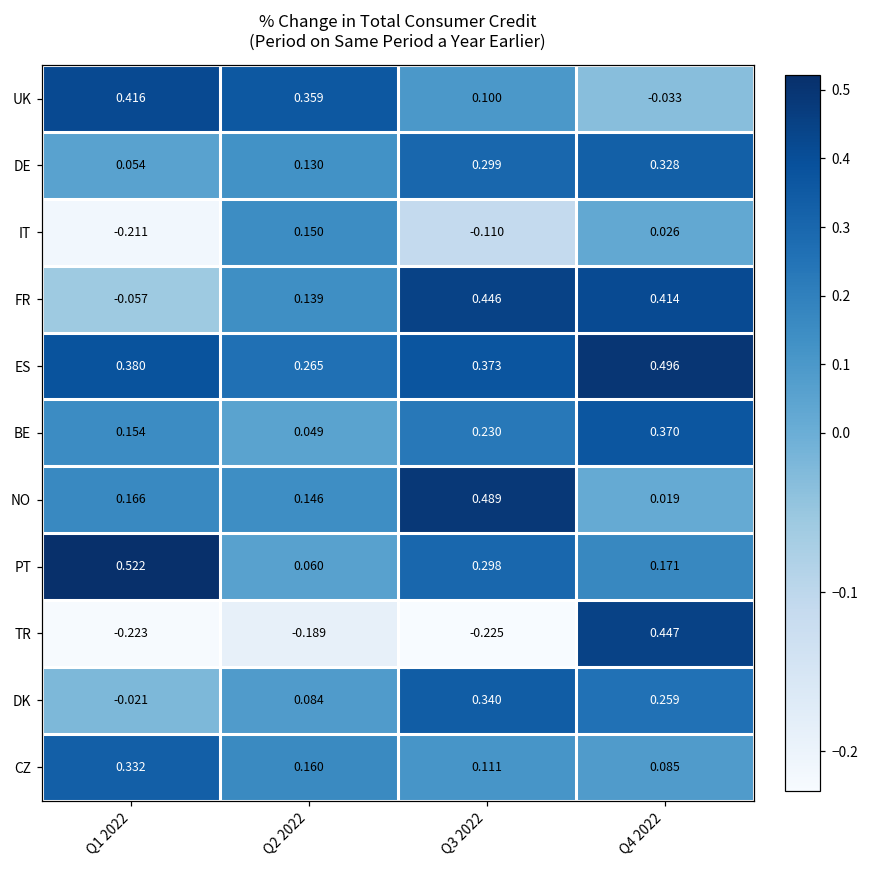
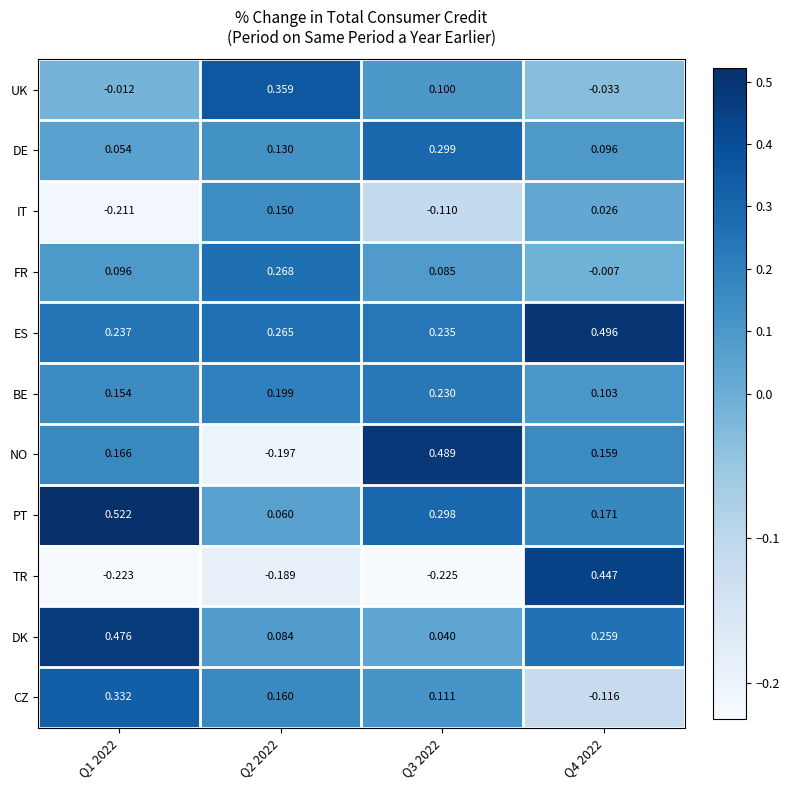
  {
    "UK": {
-     "Q1 2022": 0.416,
+     "Q1 2022": -0.012,
      "Q2 2022": 0.359,
      "Q3 2022": 0.100,
      "Q4 2022": -0.033
    },
    "DE": {
      "Q1 2022": 0.054,
      "Q2 2022": 0.130,
      "Q3 2022": 0.299,
-     "Q4 2022": 0.328
+     "Q4 2022": 0.096
    },
    "IT": {
      "Q1 2022": -0.211,
      "Q2 2022": 0.150,
      "Q3 2022": -0.110,
      "Q4 2022": 0.026
    },
    "FR": {
-     "Q1 2022": -0.057,
-     "Q2 2022": 0.139,
-     "Q3 2022": 0.446,
-     "Q4 2022": 0.414
+     "Q1 2022": 0.096,
+     "Q2 2022": 0.268,
+     "Q3 2022": 0.085,
+     "Q4 2022": -0.007
    },
    "ES": {
-     "Q1 2022": 0.380,
+     "Q1 2022": 0.237,
      "Q2 2022": 0.265,
-     "Q3 2022": 0.373,
+     "Q3 2022": 0.235,
      "Q4 2022": 0.496
    },
    "BE": {
      "Q1 2022": 0.154,
-     "Q2 2022": 0.049,
+     "Q2 2022": 0.199,
      "Q3 2022": 0.230,
-     "Q4 2022": 0.370
+     "Q4 2022": 0.103
    },
    "NO": {
      "Q1 2022": 0.166,
-     "Q2 2022": 0.146,
+     "Q2 2022": -0.197,
      "Q3 2022": 0.489,
-     "Q4 2022": 0.019
+     "Q4 2022": 0.159
    },
    "PT": {
      "Q1 2022": 0.522,
      "Q2 2022": 0.060,
      "Q3 2022": 0.298,
      "Q4 2022": 0.171
    },
    "TR": {
      "Q1 2022": -0.223,
      "Q2 2022": -0.189,
      "Q3 2022": -0.225,
      "Q4 2022": 0.447
    },
    "DK": {
-     "Q1 2022": -0.021,
+     "Q1 2022": 0.476,
      "Q2 2022": 0.084,
-     "Q3 2022": 0.340,
+     "Q3 2022": 0.040,
      "Q4 2022": 0.259
    },
    "CZ": {
      "Q1 2022": 0.332,
      "Q2 2022": 0.160,
      "Q3 2022": 0.111,
-     "Q4 2022": 0.085
+     "Q4 2022": -0.116
    }
  }
